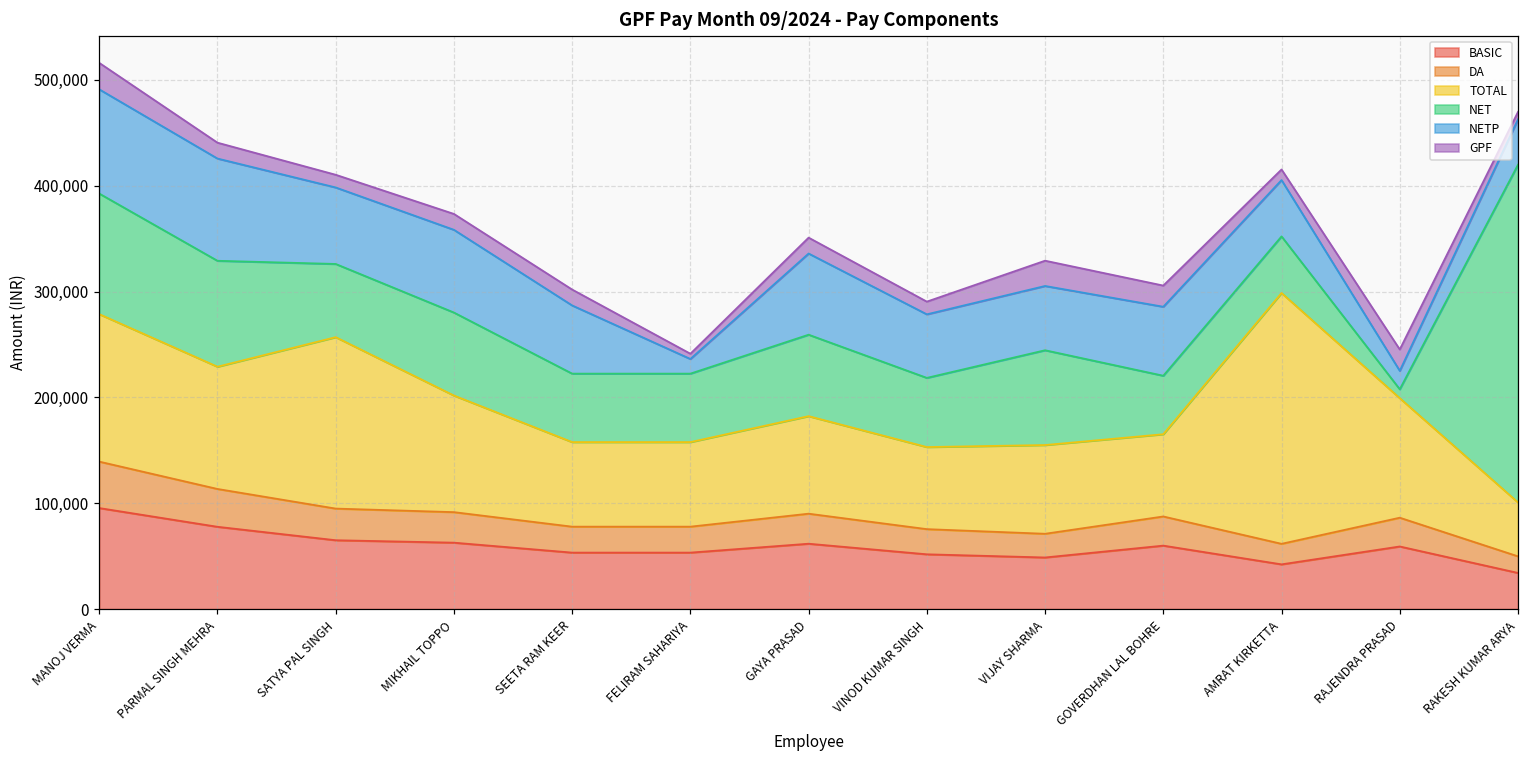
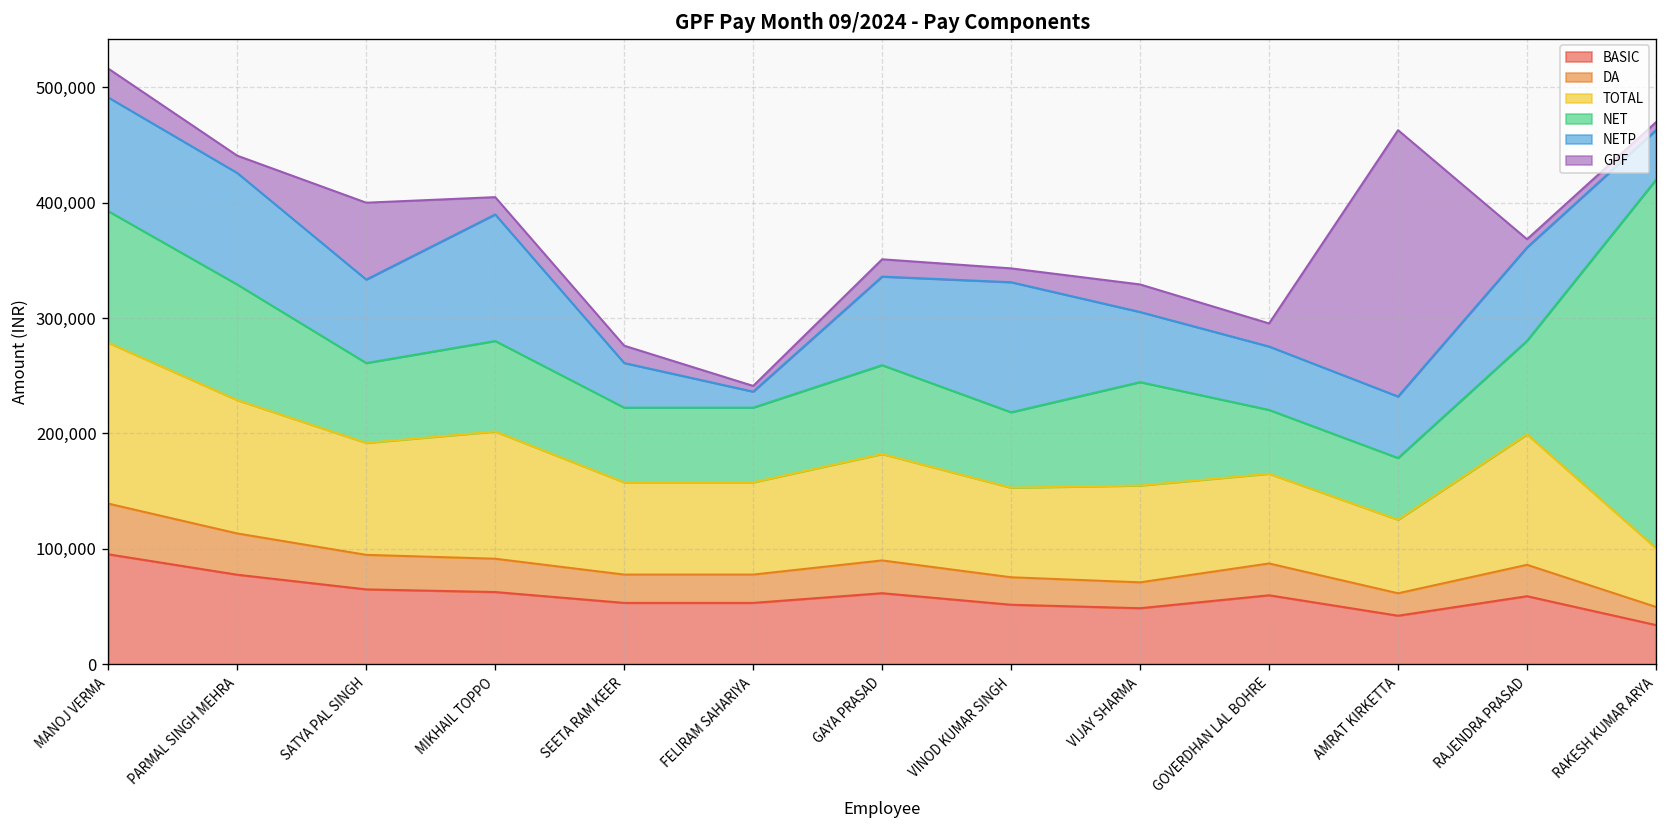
  {
    "TOTAL": {
      "MANOJ VERMA": "140,000",
      "PARMAL SINGH MEHRA": "120,000",
-     "SATYA PAL SINGH": "160,000",
+     "SATYA PAL SINGH": "100,000",
      "MIKHAIL TOPPO": "110,000",
      "SEETA RAM KEER": "80,000",
      "FELIRAM SAHARIYA": "80,000",
      "GAYA PRASAD": "90,000",
      "VINOD KUMAR SINGH": "80,000",
      "VIJAY SHARMA": "80,000",
      "GOVERDHAN LAL BOHRE": "80,000",
-     "AMRAT KIRKETTA": "240,000",
+     "AMRAT KIRKETTA": "60,000",
      "RAJENDRA PRASAD": "110,000",
      "RAKESH KUMAR ARYA": "50,000"
    },
    "NET": {
      "MANOJ VERMA": "110,000",
      "PARMAL SINGH MEHRA": "100,000",
      "SATYA PAL SINGH": "70,000",
      "MIKHAIL TOPPO": "80,000",
      "SEETA RAM KEER": "60,000",
      "FELIRAM SAHARIYA": "60,000",
      "GAYA PRASAD": "80,000",
      "VINOD KUMAR SINGH": "70,000",
      "VIJAY SHARMA": "90,000",
      "GOVERDHAN LAL BOHRE": "60,000",
      "AMRAT KIRKETTA": "50,000",
-     "RAJENDRA PRASAD": "10,000",
+     "RAJENDRA PRASAD": "80,000",
      "RAKESH KUMAR ARYA": "320,000"
    },
    "NETP": {
      "MANOJ VERMA": "100,000",
      "PARMAL SINGH MEHRA": "100,000",
      "SATYA PAL SINGH": "70,000",
-     "MIKHAIL TOPPO": "80,000",
-     "SEETA RAM KEER": "60,000",
+     "MIKHAIL TOPPO": "110,000",
+     "SEETA RAM KEER": "40,000",
      "FELIRAM SAHARIYA": "10,000",
      "GAYA PRASAD": "80,000",
-     "VINOD KUMAR SINGH": "60,000",
+     "VINOD KUMAR SINGH": "110,000",
      "VIJAY SHARMA": "60,000",
-     "GOVERDHAN LAL BOHRE": "70,000",
+     "GOVERDHAN LAL BOHRE": "50,000",
      "AMRAT KIRKETTA": "50,000",
-     "RAJENDRA PRASAD": "20,000",
+     "RAJENDRA PRASAD": "80,000",
      "RAKESH KUMAR ARYA": "40,000"
    },
    "GPF": {
      "MANOJ VERMA": "30,000",
      "PARMAL SINGH MEHRA": "20,000",
-     "SATYA PAL SINGH": "10,000",
+     "SATYA PAL SINGH": "70,000",
      "MIKHAIL TOPPO": "20,000",
      "SEETA RAM KEER": "20,000",
      "FELIRAM SAHARIYA": "0",
      "GAYA PRASAD": "20,000",
      "VINOD KUMAR SINGH": "10,000",
      "VIJAY SHARMA": "20,000",
      "GOVERDHAN LAL BOHRE": "20,000",
-     "AMRAT KIRKETTA": "10,000",
-     "RAJENDRA PRASAD": "20,000",
+     "AMRAT KIRKETTA": "230,000",
+     "RAJENDRA PRASAD": "10,000",
      "RAKESH KUMAR ARYA": "10,000"
    }
  }
